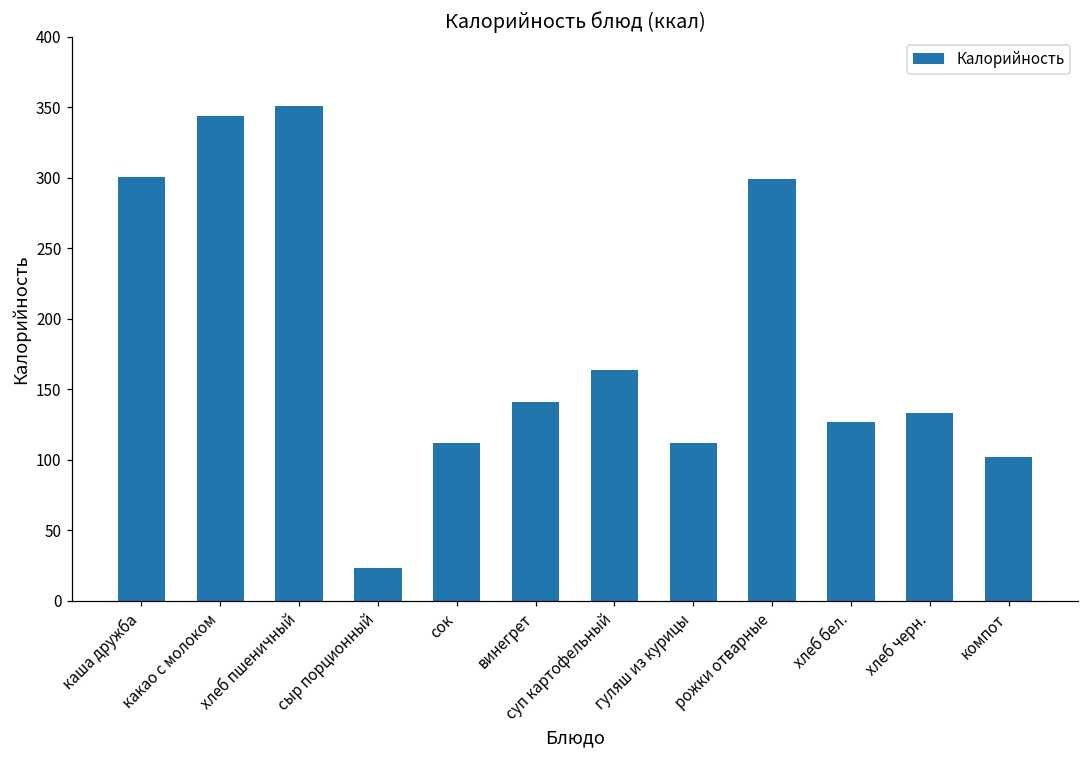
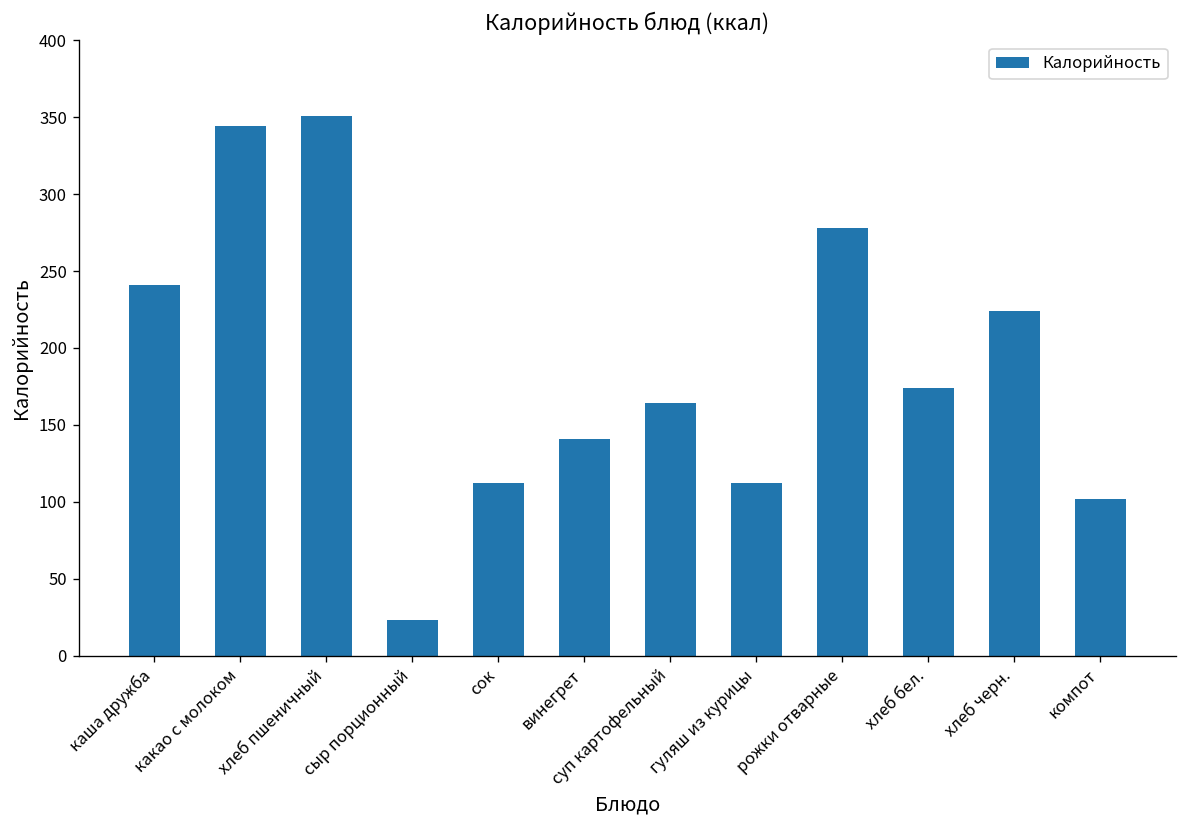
  {
-   "каша дружба": 301,
+   "каша дружба": 241,
    "какао с молоком": 344,
    "хлеб пшеничный": 351,
    "сыр порционный": 23,
    "сок": 112,
    "винегрет": 141,
    "суп картофельный": 164,
    "гуляш из курицы": 112,
-   "рожки отварные": 299,
-   "хлеб бел.": 127,
-   "хлеб черн.": 133,
+   "рожки отварные": 278,
+   "хлеб бел.": 174,
+   "хлеб черн.": 224,
    "компот": 102
  }
